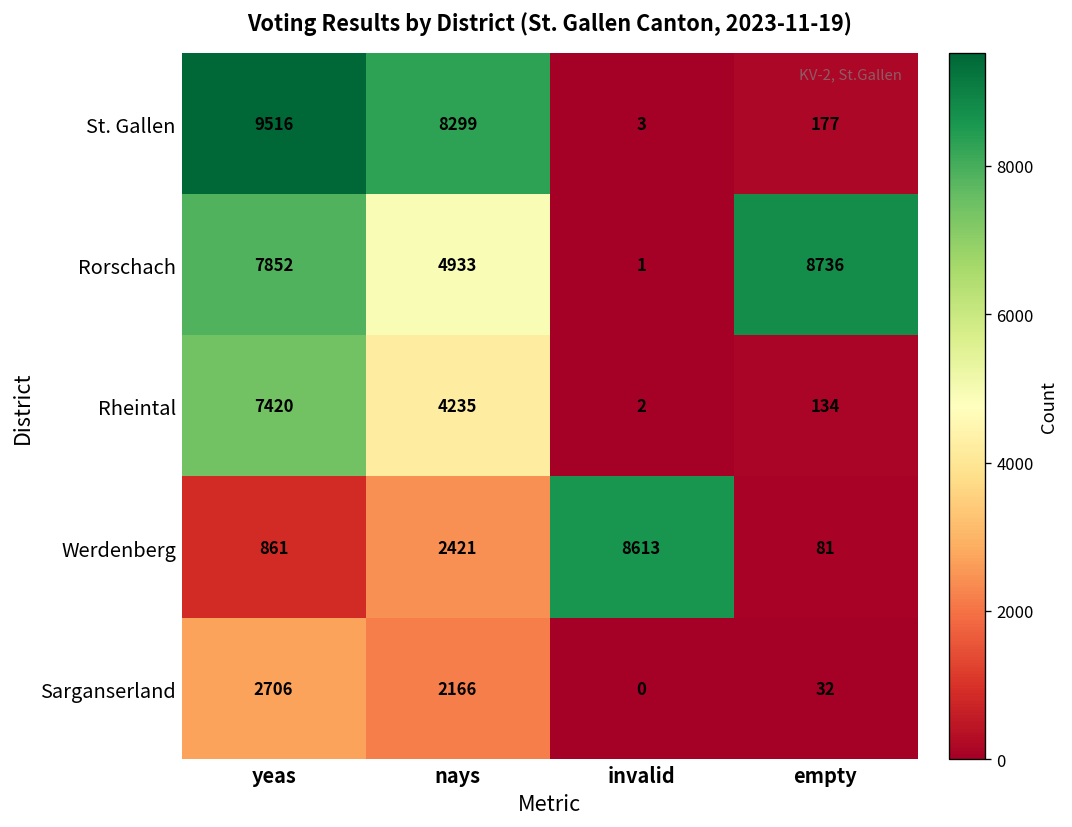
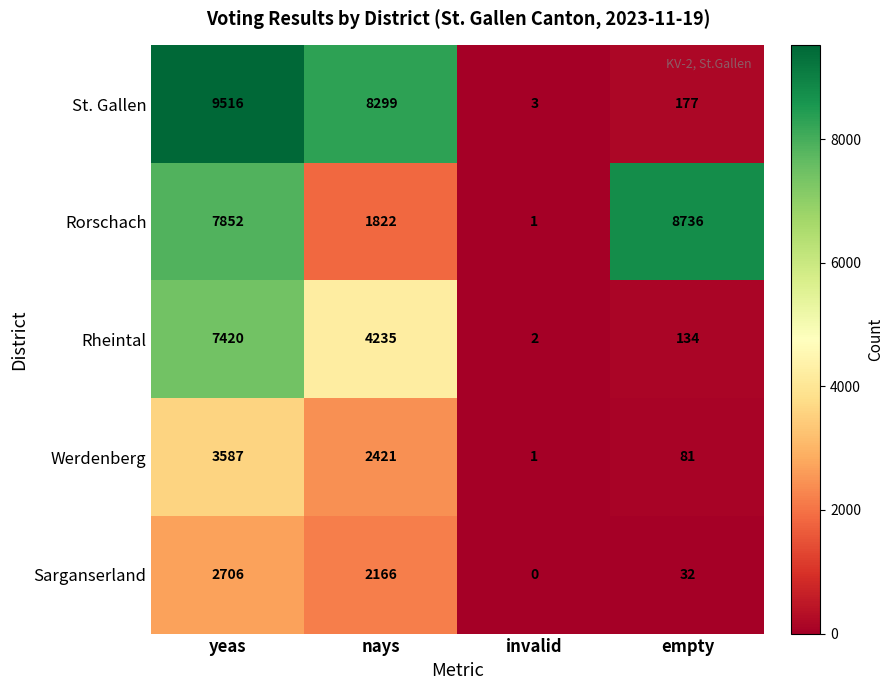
  {
    "St. Gallen": {
      "yeas": 9516,
      "nays": 8299,
      "invalid": 3
    },
    "Rorschach": {
      "yeas": 7852,
-     "nays": 4933,
+     "nays": 1822,
      "invalid": 1,
      "empty": 8736
    },
    "Rheintal": {
      "yeas": 7420,
      "nays": 4235,
      "invalid": 2,
      "empty": 134
    },
    "Werdenberg": {
-     "yeas": 861,
+     "yeas": 3587,
      "nays": 2421,
-     "invalid": 8613,
+     "invalid": 1,
      "empty": 81
    },
    "Sarganserland": {
      "yeas": 2706,
      "nays": 2166,
      "invalid": 0,
      "empty": 32
    }
  }
